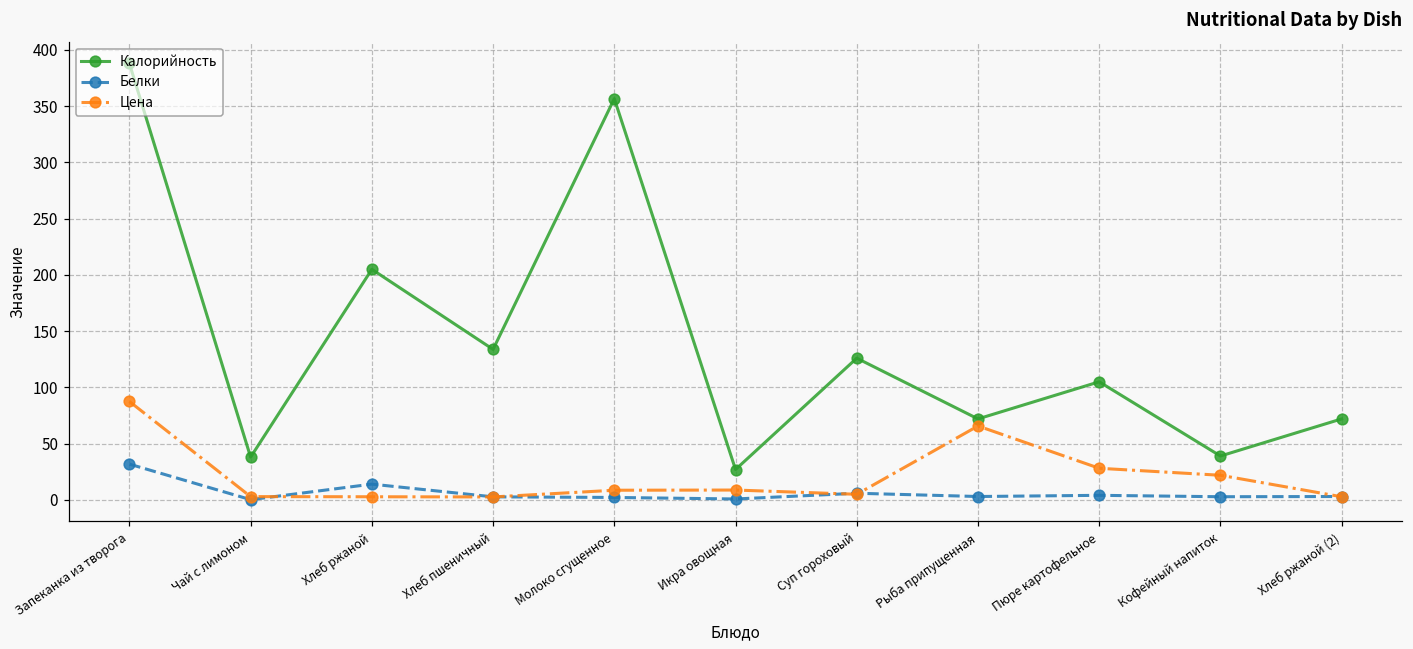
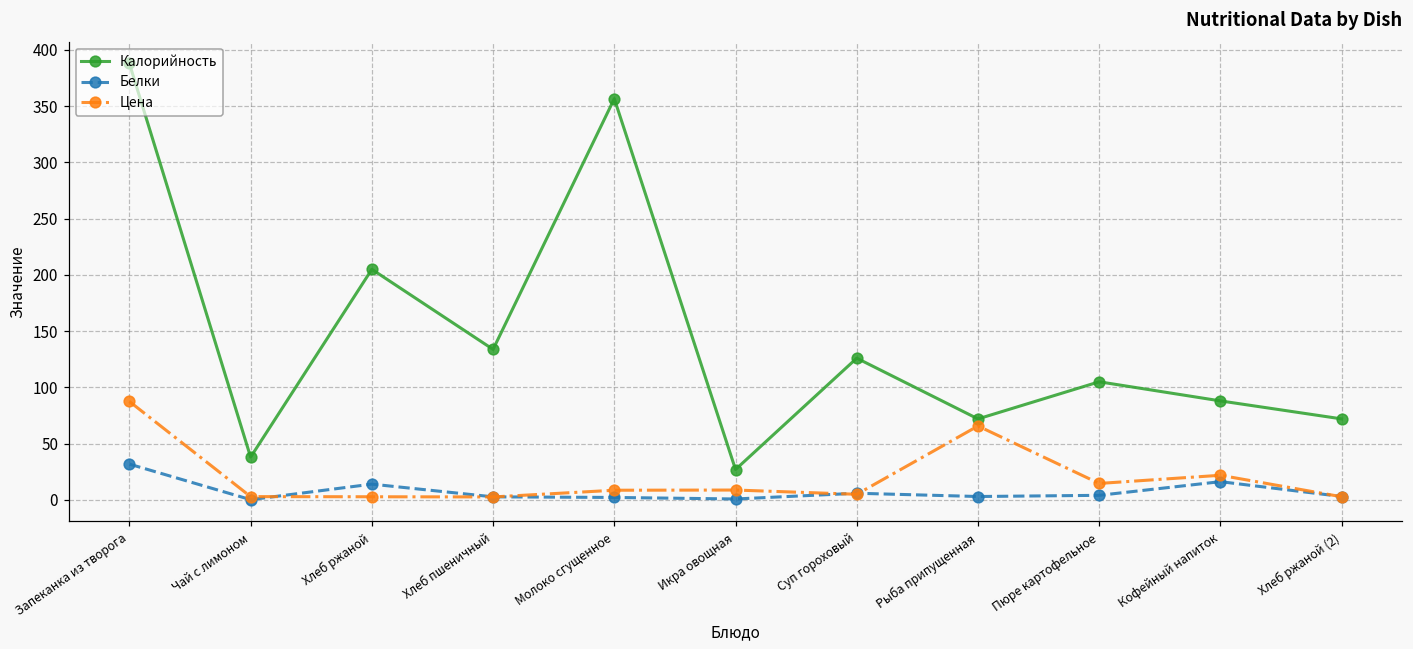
  {
    "Калорийность": {
      "Чай с лимоном": 38,
      "Хлеб ржаной": 205,
      "Хлеб пшеничный": 134,
      "Молоко сгущенное": 357,
      "Икра овощная": 27,
      "Суп гороховый": 126,
      "Рыба припущенная": 72,
      "Пюре картофельное": 105,
-     "Кофейный напиток": 39,
+     "Кофейный напиток": 88,
      "Хлеб ржаной (2)": 72
    },
    "Белки": {
      "Запеканка из творога": 32,
      "Чай с лимоном": 0,
      "Хлеб ржаной": 14,
      "Молоко сгущенное": 2,
      "Икра овощная": 1,
      "Рыба припущенная": 3,
      "Пюре картофельное": 4,
-     "Кофейный напиток": 3
+     "Кофейный напиток": 16
    },
    "Цена": {
      "Запеканка из творога": 88,
      "Чай с лимоном": 3,
      "Хлеб ржаной": 3,
      "Молоко сгущенное": 9,
      "Икра овощная": 9,
      "Рыба припущенная": 66,
-     "Пюре картофельное": 28,
+     "Пюре картофельное": 15,
      "Кофейный напиток": 22
    }
  }
